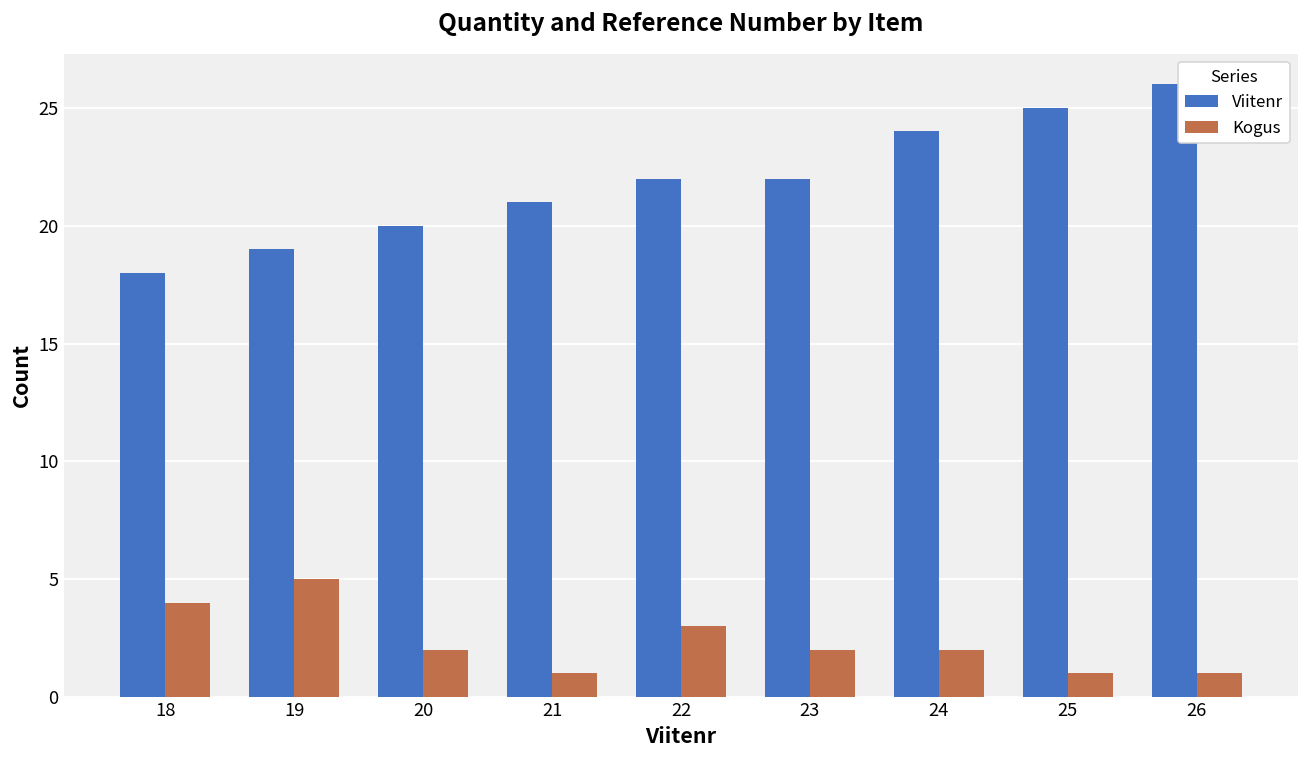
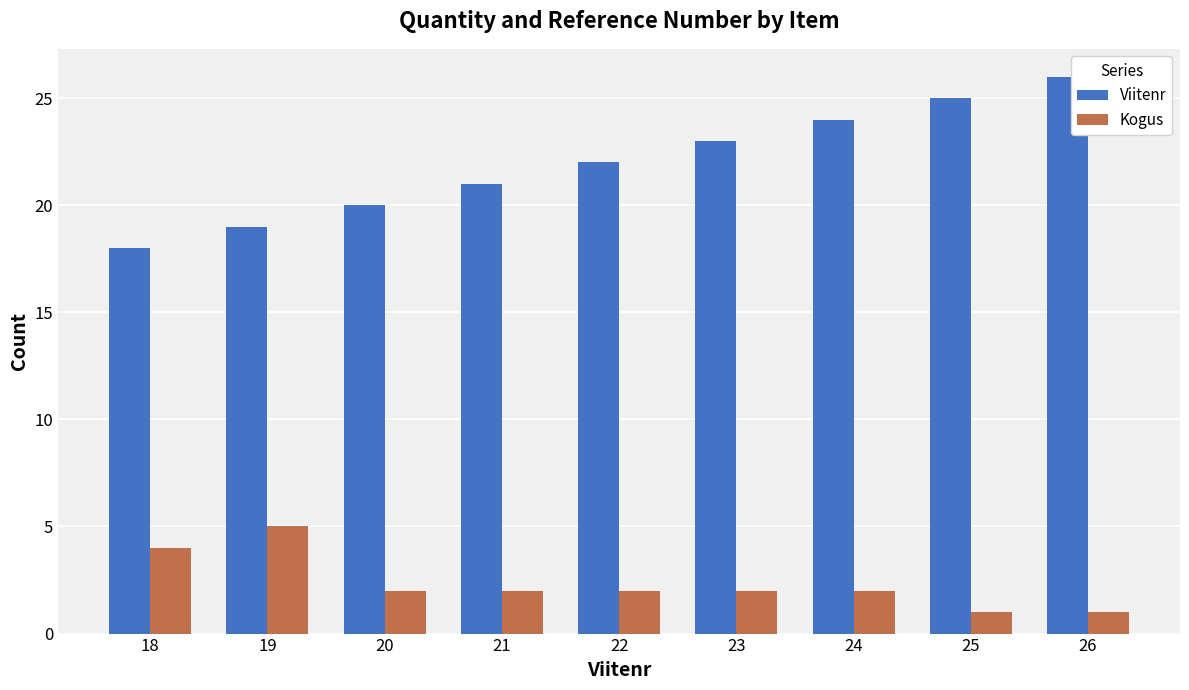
  {
    "Viitenr": {
      "18": 18,
      "19": 19,
      "20": 20,
      "21": 21,
      "22": 22,
-     "23": 22,
+     "23": 23,
      "24": 24,
      "25": 25,
      "26": 26
    },
    "Kogus": {
      "18": 4,
      "19": 5,
      "20": 2,
-     "21": 1,
-     "22": 3,
+     "21": 2,
+     "22": 2,
      "23": 2,
      "24": 2,
      "25": 1,
      "26": 1
    }
  }
